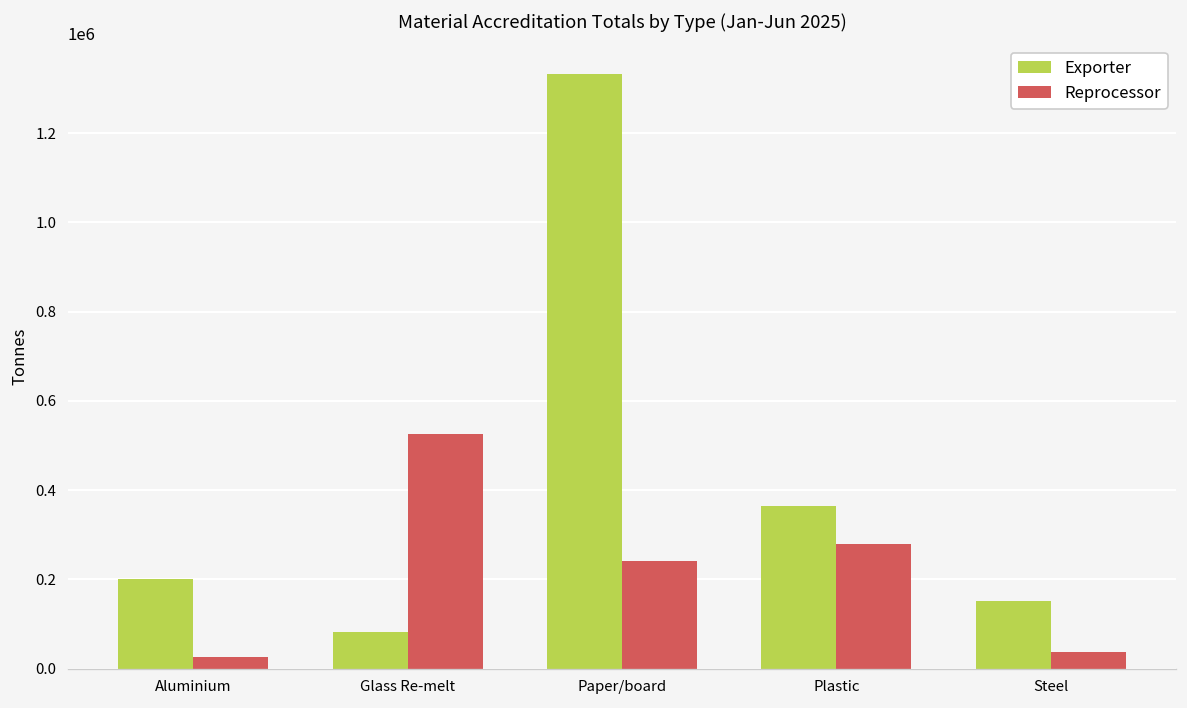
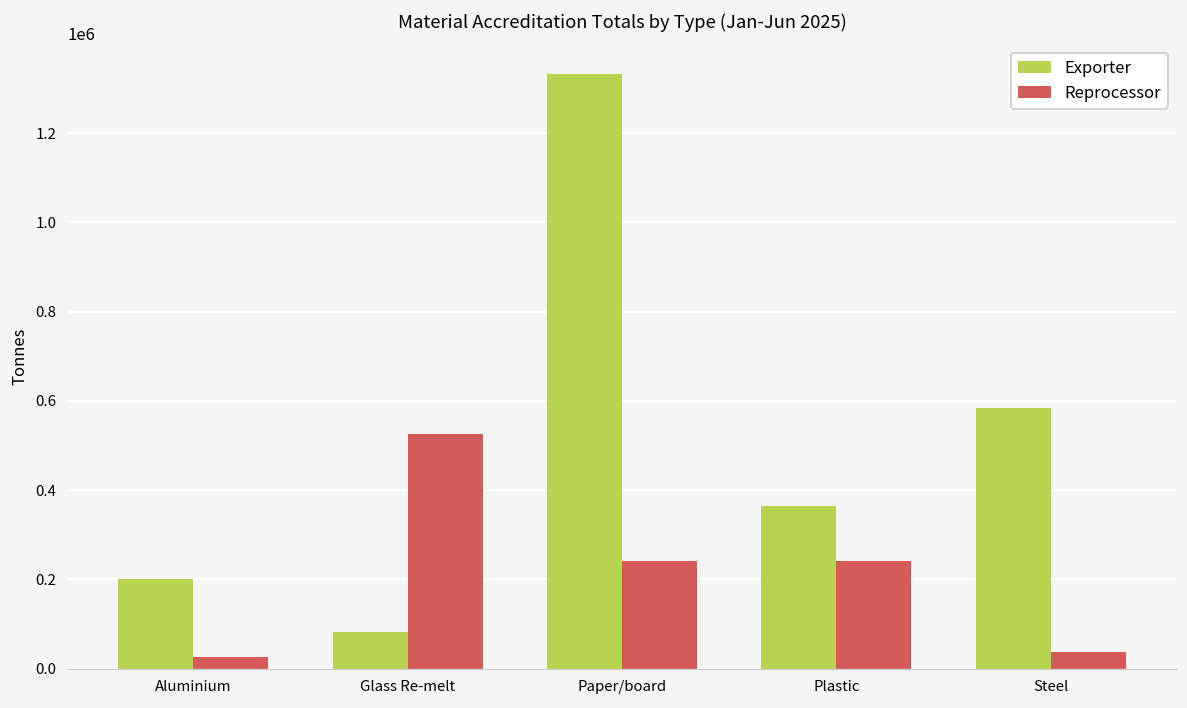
  {
    "Exporter": {
      "Aluminium": 200000,
      "Glass Re-melt": 80000,
      "Paper/board": 1330000,
      "Plastic": 360000,
-     "Steel": 150000
+     "Steel": 580000
    },
    "Reprocessor": {
      "Aluminium": 30000,
      "Glass Re-melt": 530000,
      "Paper/board": 240000,
-     "Plastic": 280000,
+     "Plastic": 240000,
      "Steel": 40000
    }
  }
